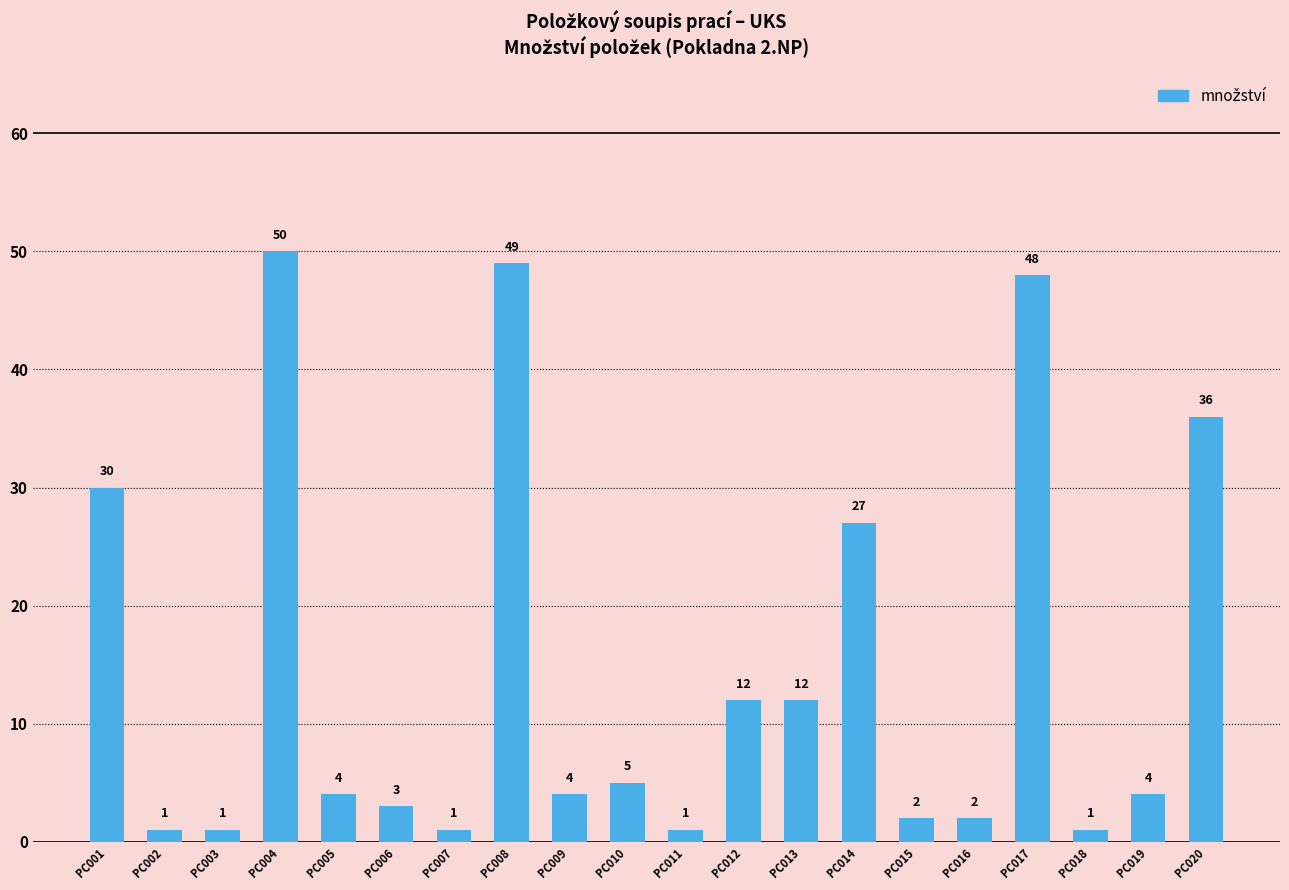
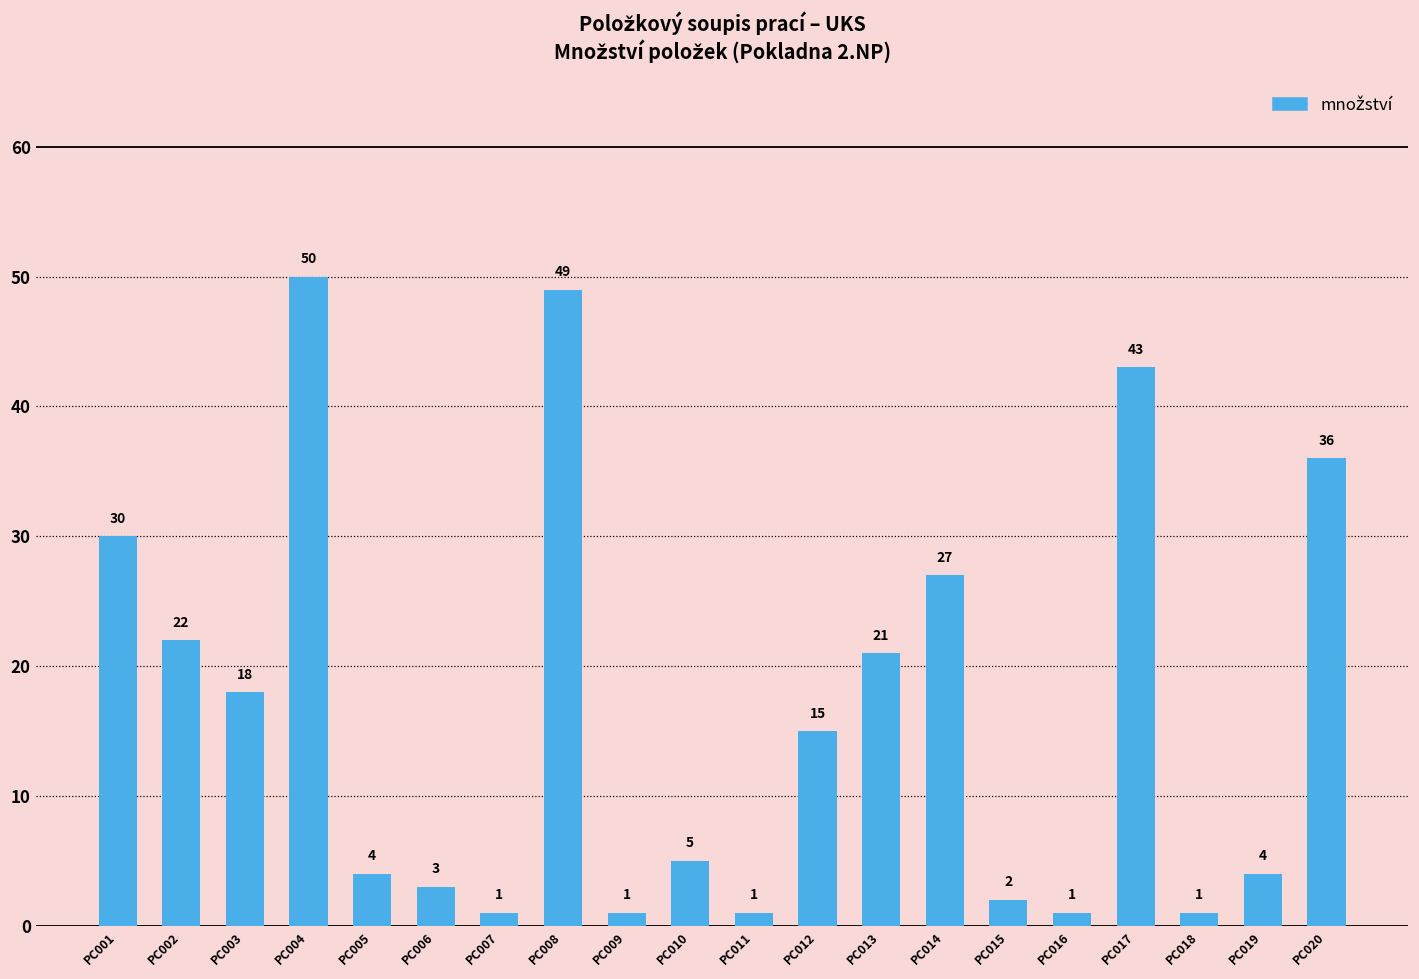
  {
    "PC001": 30,
-   "PC002": 1,
-   "PC003": 1,
+   "PC002": 22,
+   "PC003": 18,
    "PC004": 50,
    "PC005": 4,
    "PC006": 3,
    "PC007": 1,
    "PC008": 49,
-   "PC009": 4,
+   "PC009": 1,
    "PC010": 5,
    "PC011": 1,
-   "PC012": 12,
-   "PC013": 12,
+   "PC012": 15,
+   "PC013": 21,
    "PC014": 27,
    "PC015": 2,
-   "PC016": 2,
-   "PC017": 48,
+   "PC016": 1,
+   "PC017": 43,
    "PC018": 1,
    "PC019": 4,
    "PC020": 36
  }
